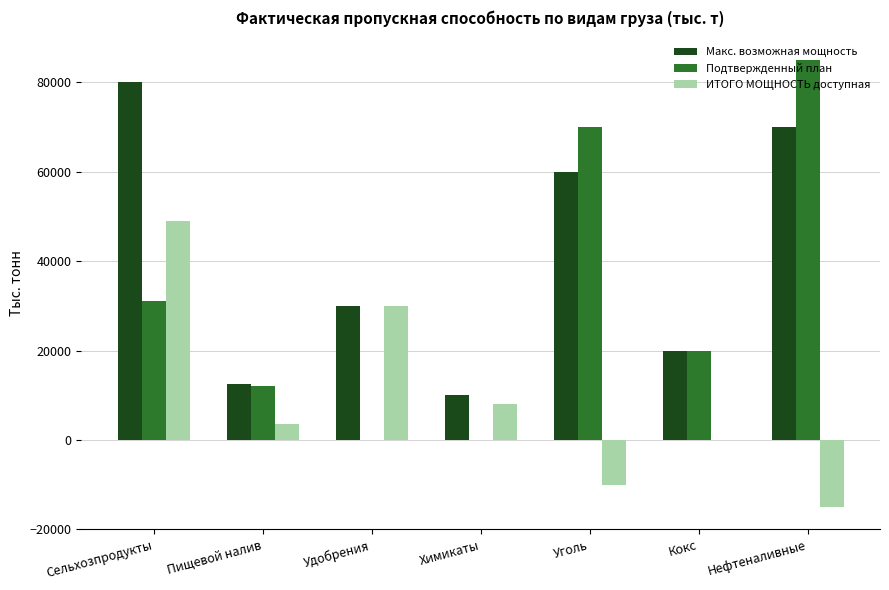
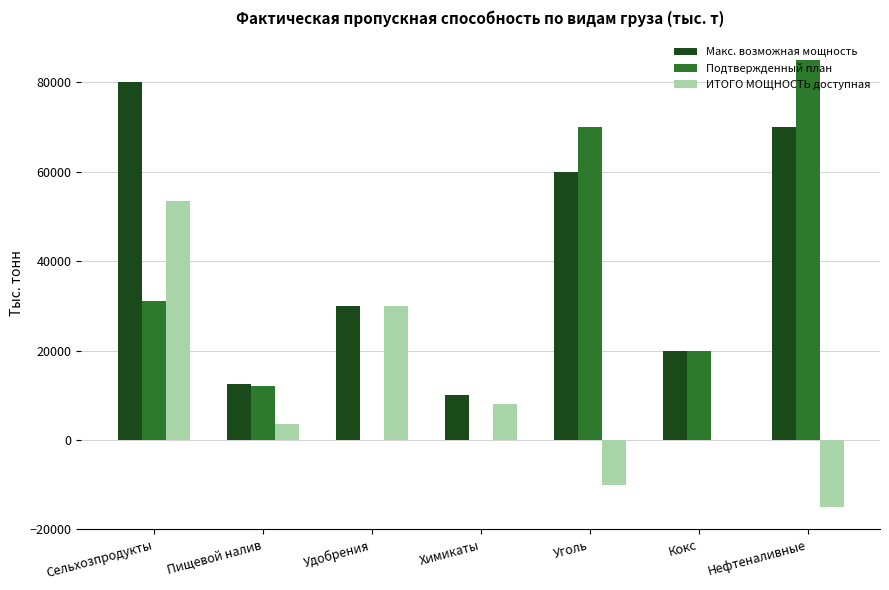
  {
    "ИТОГО МОЩНОСТЬ доступная": {
-     "Сельхозпродукты": 49000,
+     "Сельхозпродукты": 53000,
      "Пищевой налив": 4000,
      "Удобрения": 30000,
      "Химикаты": 8000,
      "Уголь": -10000,
      "Кокс": 0,
      "Нефтеналивные": -15000
    }
  }
